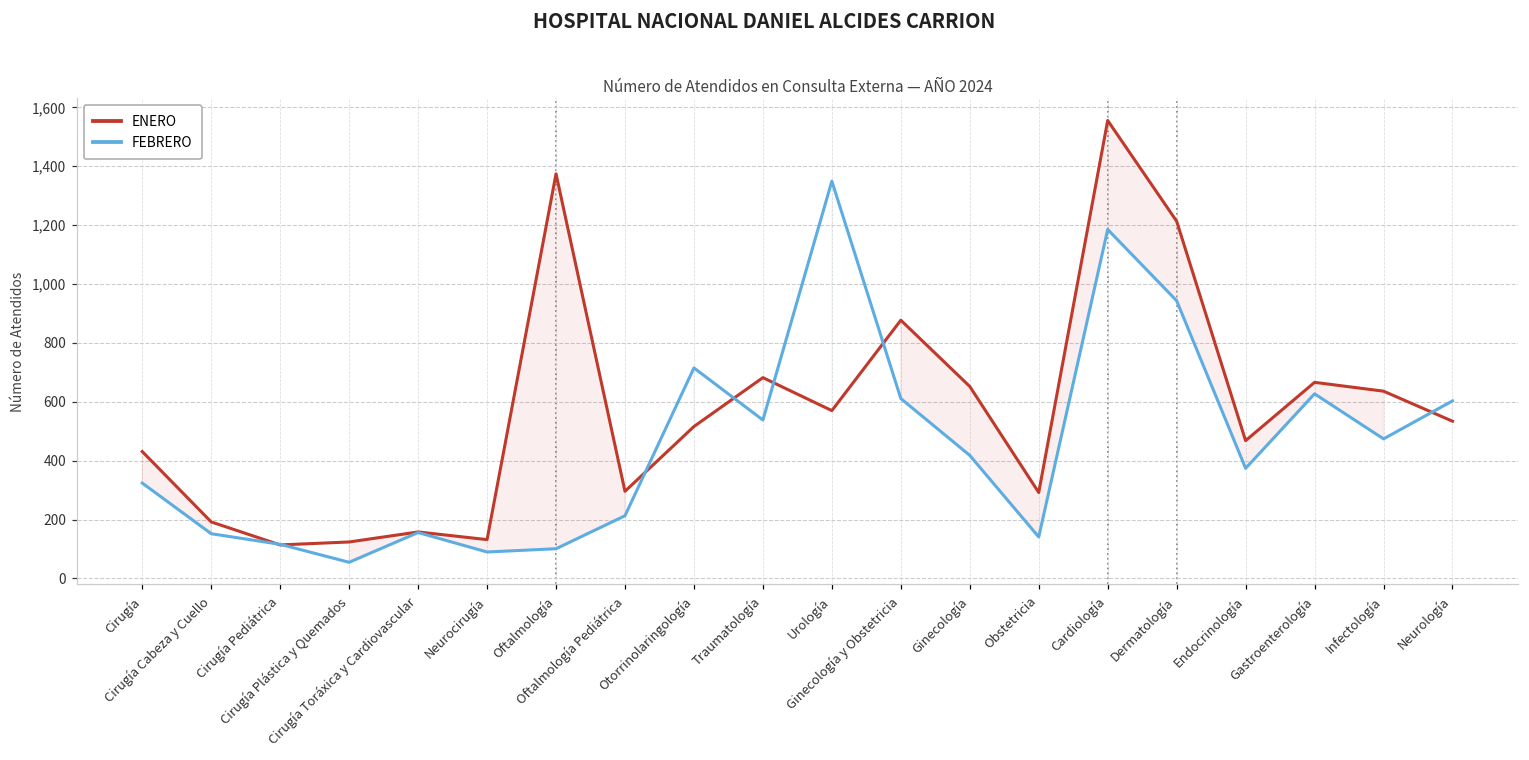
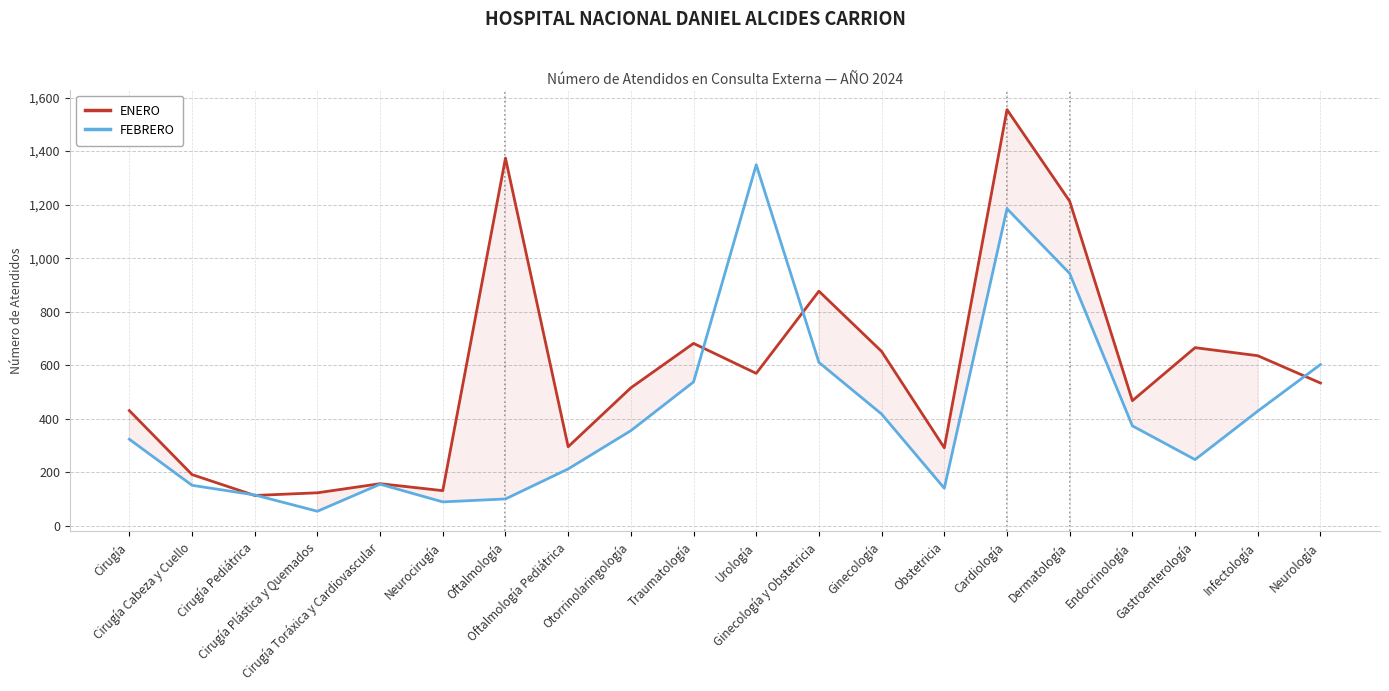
  {
    "ENERO": {
      "Cirugía": "430",
      "Cirugía Cabeza y Cuello": "190",
      "Cirugía Plástica y Quemados": "120",
      "Neurocirugía": "130",
      "Oftalmología": "1,370",
      "Oftalmología Pediátrica": "300",
      "Otorrinolaringología": "520",
      "Traumatología": "680",
      "Urología": "570",
      "Ginecología y Obstetricia": "880",
      "Ginecología": "650",
      "Obstetricia": "290",
      "Cardiología": "1,560",
      "Dermatología": "1,210",
      "Endocrinología": "470",
      "Gastroenterología": "670",
      "Infectología": "640",
      "Neurología": "530"
    },
    "FEBRERO": {
      "Cirugía": "320",
      "Cirugía Cabeza y Cuello": "150",
      "Cirugía Plástica y Quemados": "60",
      "Neurocirugía": "90",
      "Oftalmología": "100",
      "Oftalmología Pediátrica": "210",
-     "Otorrinolaringología": "720",
+     "Otorrinolaringología": "360",
      "Traumatología": "540",
      "Urología": "1,350",
      "Ginecología y Obstetricia": "610",
      "Ginecología": "420",
      "Obstetricia": "140",
      "Cardiología": "1,190",
      "Dermatología": "940",
      "Endocrinología": "370",
-     "Gastroenterología": "630",
-     "Infectología": "470",
+     "Gastroenterología": "250",
+     "Infectología": "430",
      "Neurología": "600"
    }
  }
